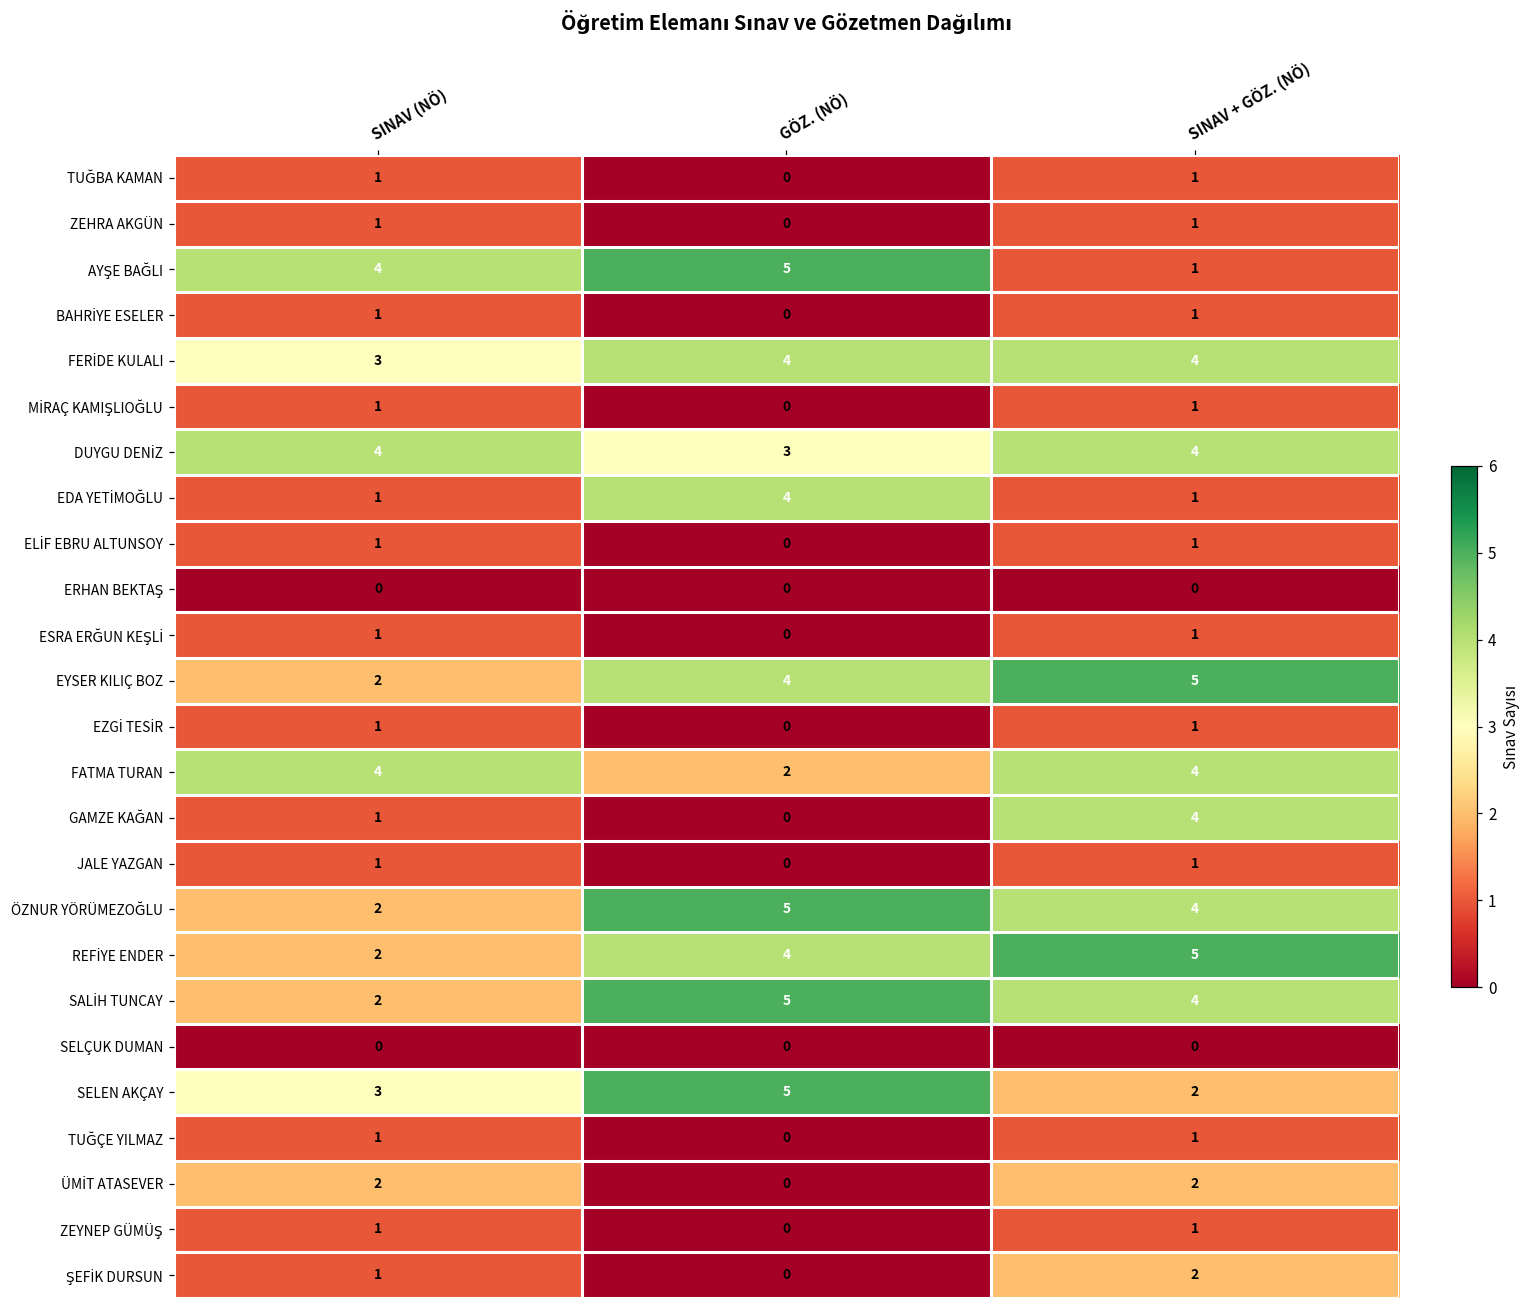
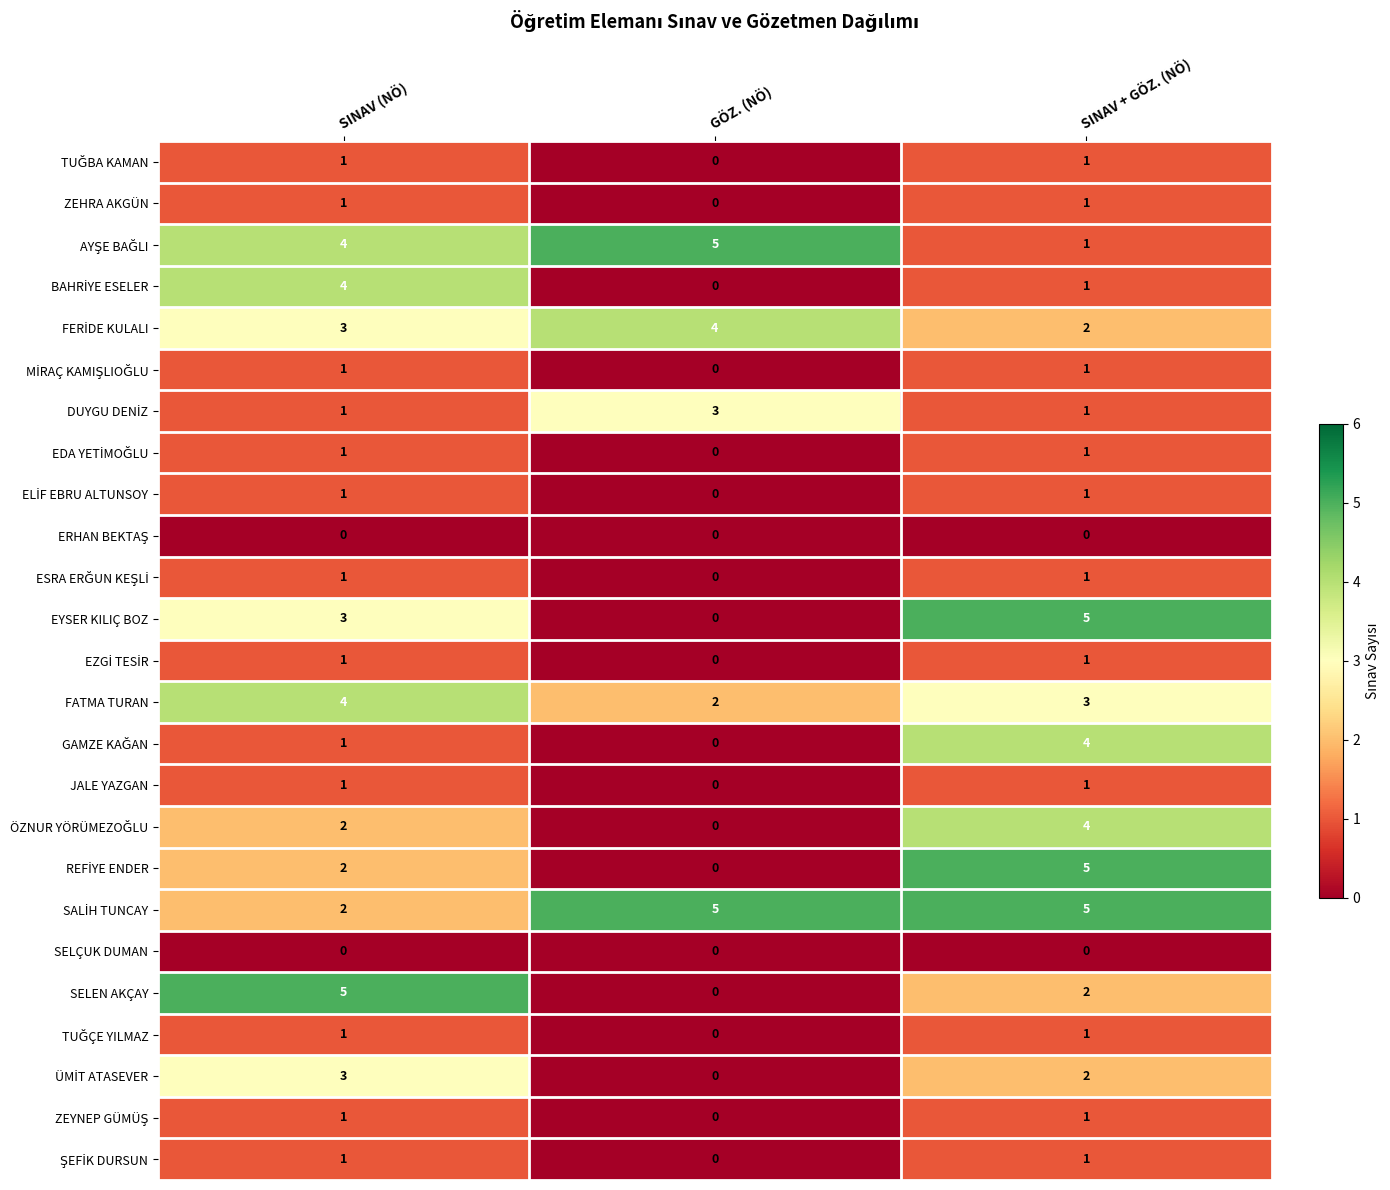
  {
    "TUĞBA KAMAN": {
      "SINAV (NÖ)": 1,
      "GÖZ. (NÖ)": 0,
      "SINAV + GÖZ. (NÖ)": 1
    },
    "ZEHRA AKGÜN": {
      "SINAV (NÖ)": 1,
      "GÖZ. (NÖ)": 0,
      "SINAV + GÖZ. (NÖ)": 1
    },
    "AYŞE BAĞLI": {
      "SINAV (NÖ)": 4,
      "GÖZ. (NÖ)": 5,
      "SINAV + GÖZ. (NÖ)": 1
    },
    "BAHRİYE ESELER": {
-     "SINAV (NÖ)": 1,
+     "SINAV (NÖ)": 4,
      "GÖZ. (NÖ)": 0,
      "SINAV + GÖZ. (NÖ)": 1
    },
    "FERİDE KULALI": {
      "SINAV (NÖ)": 3,
      "GÖZ. (NÖ)": 4,
-     "SINAV + GÖZ. (NÖ)": 4
+     "SINAV + GÖZ. (NÖ)": 2
    },
    "MİRAÇ KAMIŞLIOĞLU": {
      "SINAV (NÖ)": 1,
      "GÖZ. (NÖ)": 0,
      "SINAV + GÖZ. (NÖ)": 1
    },
    "DUYGU DENİZ": {
-     "SINAV (NÖ)": 4,
+     "SINAV (NÖ)": 1,
      "GÖZ. (NÖ)": 3,
-     "SINAV + GÖZ. (NÖ)": 4
+     "SINAV + GÖZ. (NÖ)": 1
    },
    "EDA YETİMOĞLU": {
      "SINAV (NÖ)": 1,
-     "GÖZ. (NÖ)": 4,
+     "GÖZ. (NÖ)": 0,
      "SINAV + GÖZ. (NÖ)": 1
    },
    "ELİF EBRU ALTUNSOY": {
      "SINAV (NÖ)": 1,
      "GÖZ. (NÖ)": 0,
      "SINAV + GÖZ. (NÖ)": 1
    },
    "ERHAN BEKTAŞ": {
      "SINAV (NÖ)": 0,
      "GÖZ. (NÖ)": 0,
      "SINAV + GÖZ. (NÖ)": 0
    },
    "ESRA ERĞUN KEŞLİ": {
      "SINAV (NÖ)": 1,
      "GÖZ. (NÖ)": 0,
      "SINAV + GÖZ. (NÖ)": 1
    },
    "EYSER KILIÇ BOZ": {
-     "SINAV (NÖ)": 2,
-     "GÖZ. (NÖ)": 4,
+     "SINAV (NÖ)": 3,
+     "GÖZ. (NÖ)": 0,
      "SINAV + GÖZ. (NÖ)": 5
    },
    "EZGİ TESİR": {
      "SINAV (NÖ)": 1,
      "GÖZ. (NÖ)": 0,
      "SINAV + GÖZ. (NÖ)": 1
    },
    "FATMA TURAN": {
      "SINAV (NÖ)": 4,
      "GÖZ. (NÖ)": 2,
-     "SINAV + GÖZ. (NÖ)": 4
+     "SINAV + GÖZ. (NÖ)": 3
    },
    "GAMZE KAĞAN": {
      "SINAV (NÖ)": 1,
      "GÖZ. (NÖ)": 0,
      "SINAV + GÖZ. (NÖ)": 4
    },
    "JALE YAZGAN": {
      "SINAV (NÖ)": 1,
      "GÖZ. (NÖ)": 0,
      "SINAV + GÖZ. (NÖ)": 1
    },
    "ÖZNUR YÖRÜMEZOĞLU": {
      "SINAV (NÖ)": 2,
-     "GÖZ. (NÖ)": 5,
+     "GÖZ. (NÖ)": 0,
      "SINAV + GÖZ. (NÖ)": 4
    },
    "REFİYE ENDER": {
      "SINAV (NÖ)": 2,
-     "GÖZ. (NÖ)": 4,
+     "GÖZ. (NÖ)": 0,
      "SINAV + GÖZ. (NÖ)": 5
    },
    "SALİH TUNCAY": {
      "SINAV (NÖ)": 2,
      "GÖZ. (NÖ)": 5,
-     "SINAV + GÖZ. (NÖ)": 4
+     "SINAV + GÖZ. (NÖ)": 5
    },
    "SELÇUK DUMAN": {
      "SINAV (NÖ)": 0,
      "GÖZ. (NÖ)": 0,
      "SINAV + GÖZ. (NÖ)": 0
    },
    "SELEN AKÇAY": {
-     "SINAV (NÖ)": 3,
-     "GÖZ. (NÖ)": 5,
+     "SINAV (NÖ)": 5,
+     "GÖZ. (NÖ)": 0,
      "SINAV + GÖZ. (NÖ)": 2
    },
    "TUĞÇE YILMAZ": {
      "SINAV (NÖ)": 1,
      "GÖZ. (NÖ)": 0,
      "SINAV + GÖZ. (NÖ)": 1
    },
    "ÜMİT ATASEVER": {
-     "SINAV (NÖ)": 2,
+     "SINAV (NÖ)": 3,
      "GÖZ. (NÖ)": 0,
      "SINAV + GÖZ. (NÖ)": 2
    },
    "ZEYNEP GÜMÜŞ": {
      "SINAV (NÖ)": 1,
      "GÖZ. (NÖ)": 0,
      "SINAV + GÖZ. (NÖ)": 1
    },
    "ŞEFİK DURSUN": {
      "SINAV (NÖ)": 1,
      "GÖZ. (NÖ)": 0,
-     "SINAV + GÖZ. (NÖ)": 2
+     "SINAV + GÖZ. (NÖ)": 1
    }
  }
